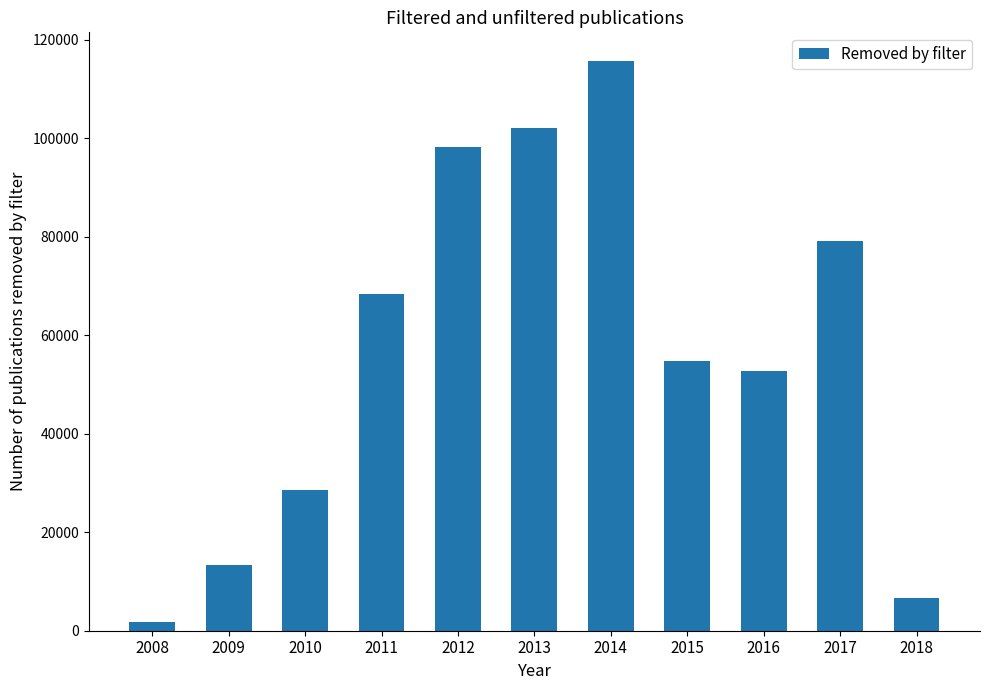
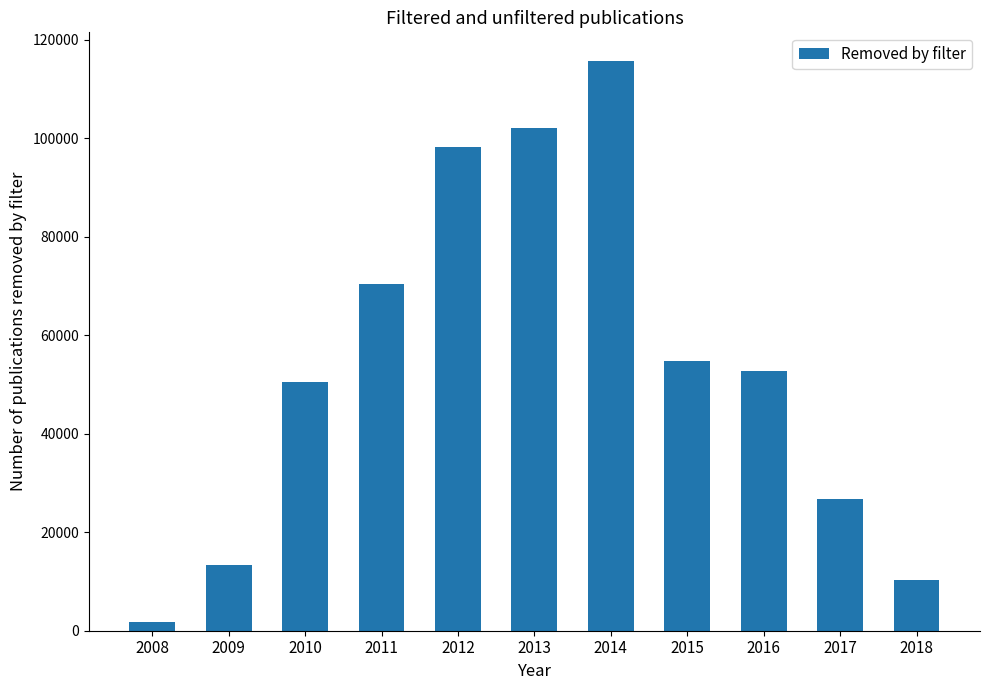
  {
    "2008": 2000,
    "2009": 13000,
-   "2010": 29000,
-   "2011": 68000,
+   "2010": 51000,
+   "2011": 70000,
    "2012": 98000,
    "2013": 102000,
    "2014": 116000,
    "2015": 55000,
    "2016": 53000,
-   "2017": 79000,
-   "2018": 7000
+   "2017": 27000,
+   "2018": 10000
  }
